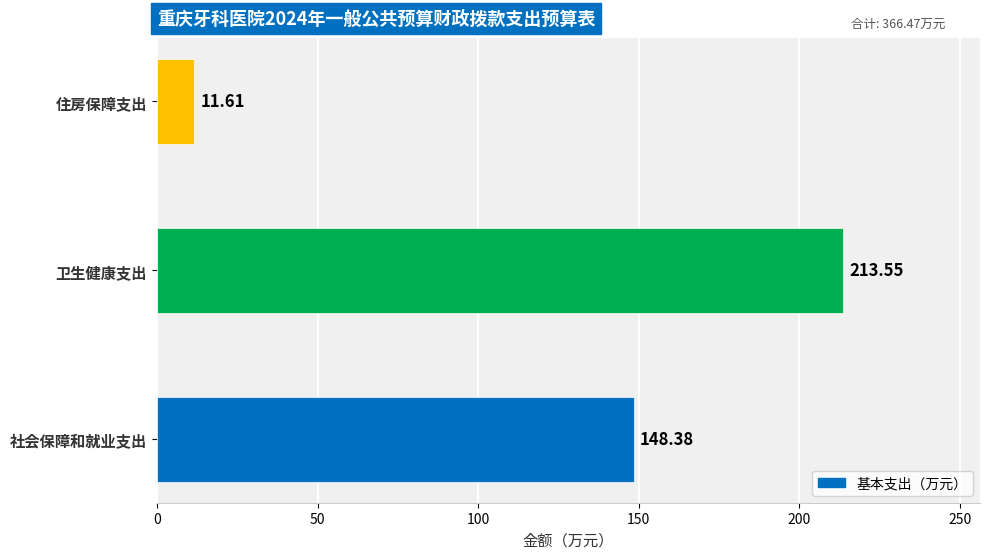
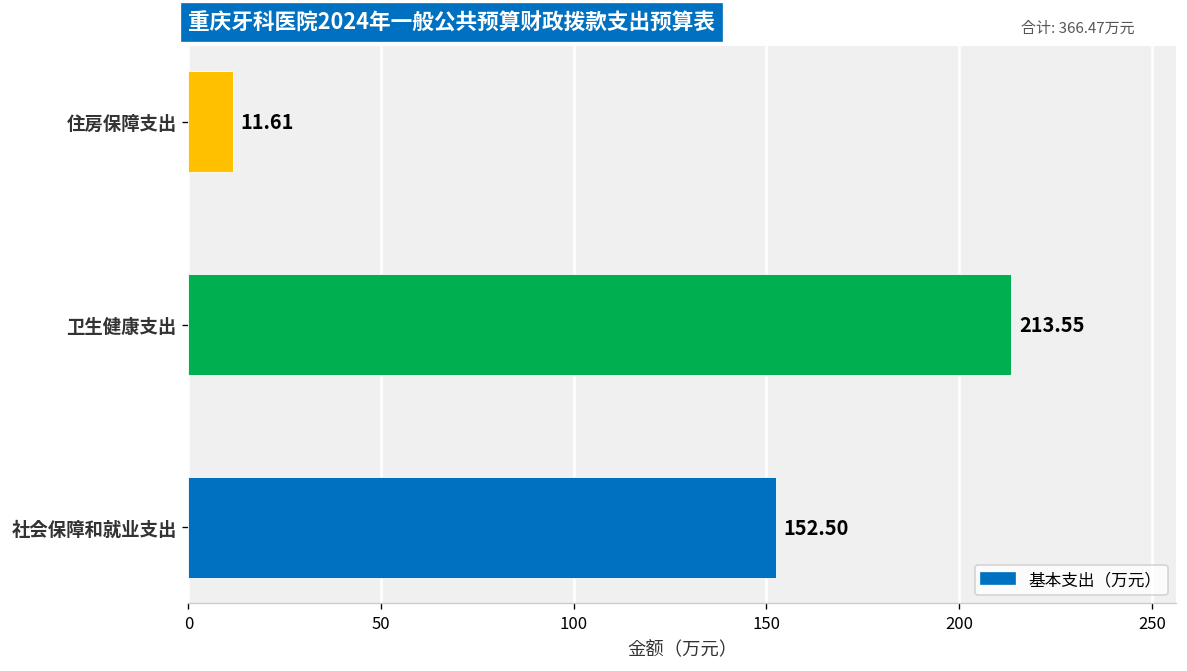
  {
    "住房保障支出": 11.61,
    "卫生健康支出": 213.55,
-   "社会保障和就业支出": 148.38
+   "社会保障和就业支出": 152.50
  }
